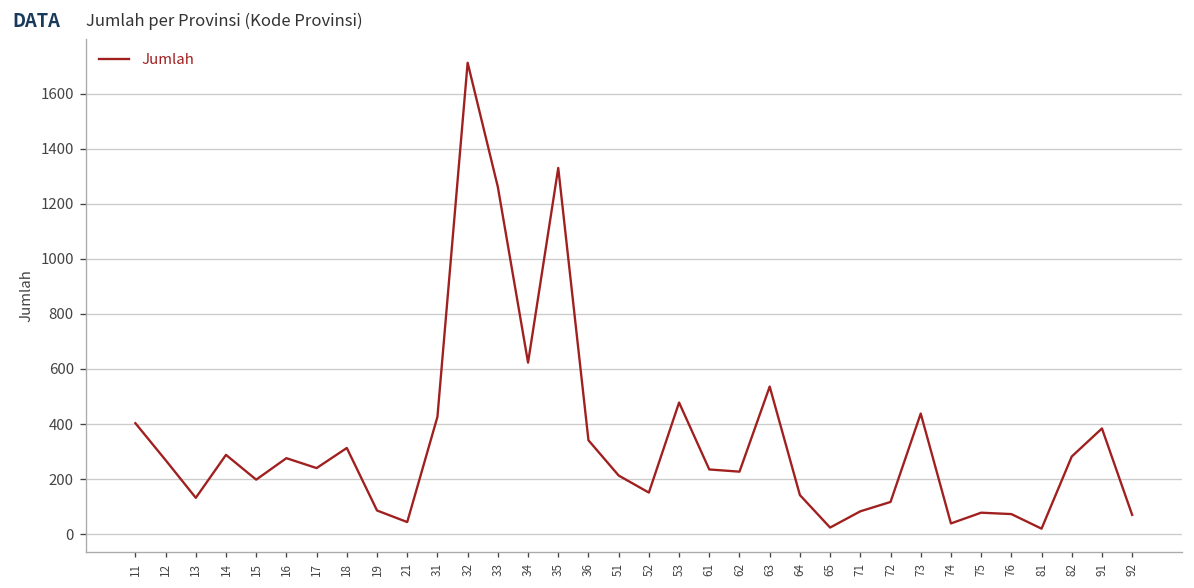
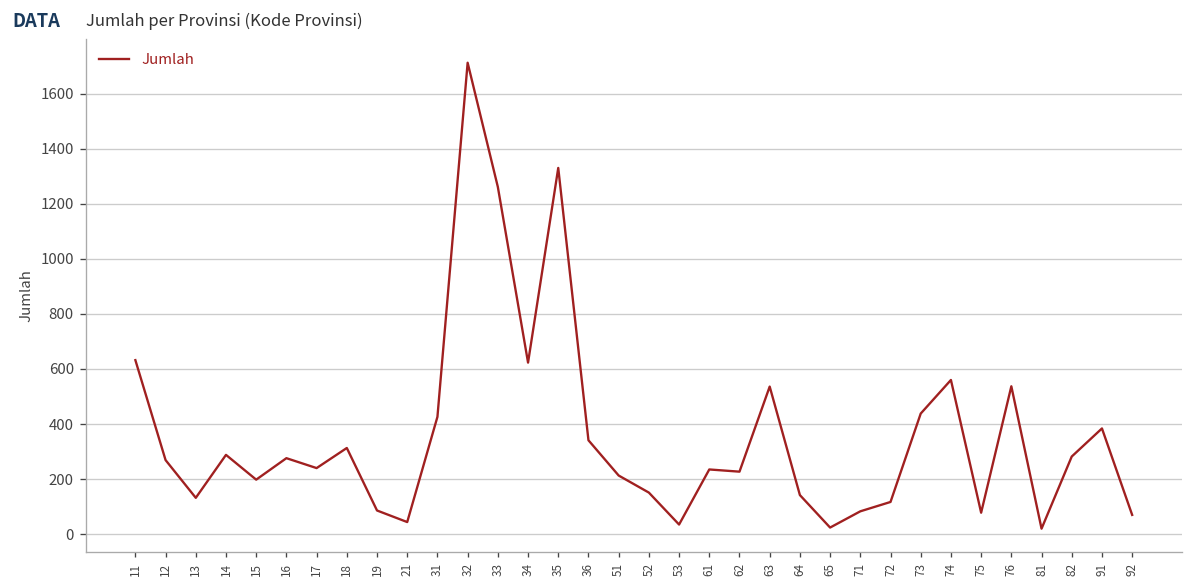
  {
-   "11": 400,
+   "11": 630,
    "12": 270,
    "13": 130,
    "14": 290,
    "15": 200,
    "16": 280,
    "17": 240,
    "18": 310,
    "19": 90,
    "21": 40,
    "31": 430,
    "32": 1710,
    "33": 1260,
    "34": 620,
    "35": 1330,
    "36": 340,
    "51": 210,
    "52": 150,
-   "53": 480,
+   "53": 40,
    "61": 240,
    "62": 230,
    "63": 540,
    "64": 140,
    "65": 20,
    "71": 80,
    "72": 120,
    "73": 440,
-   "74": 40,
+   "74": 560,
    "75": 80,
-   "76": 70,
+   "76": 540,
    "81": 20,
    "82": 280,
    "91": 380,
    "92": 70
  }
